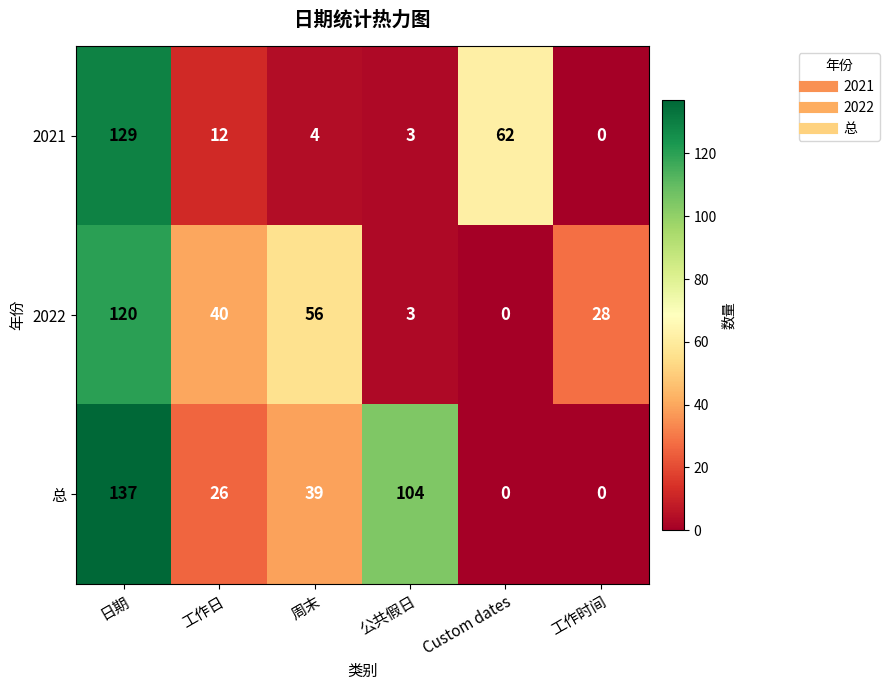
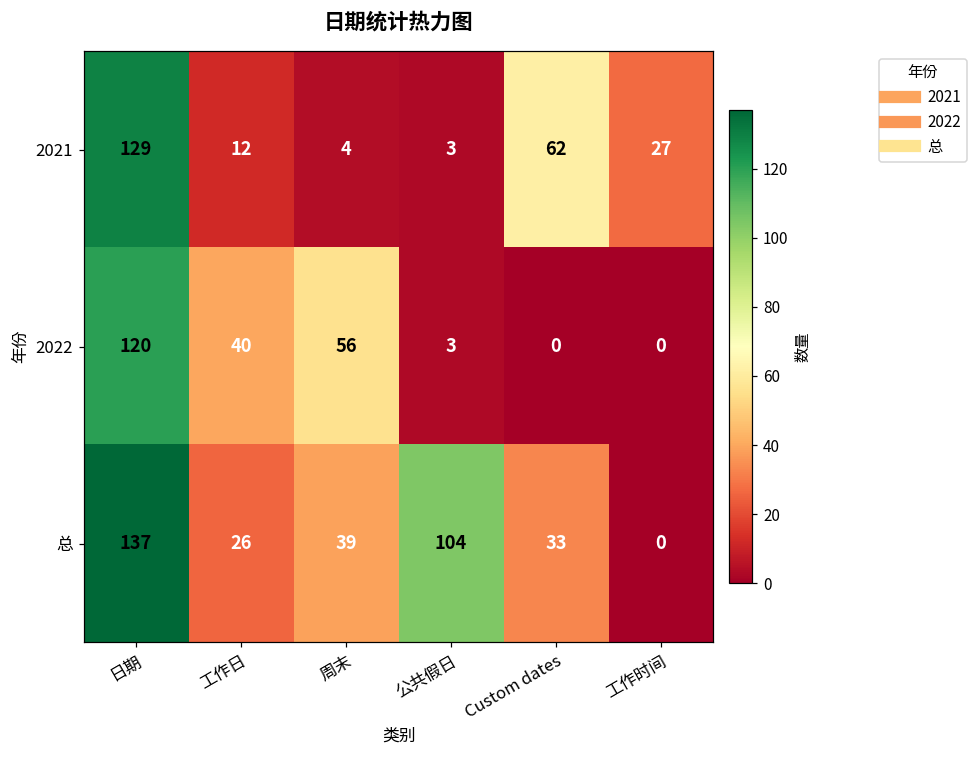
  {
    "2021": {
      "日期": 129,
      "工作日": 12,
      "周末": 4,
      "公共假日": 3,
      "Custom dates": 62,
-     "工作时间": 0
+     "工作时间": 27
    },
    "2022": {
      "日期": 120,
      "工作日": 40,
      "周末": 56,
      "公共假日": 3,
      "Custom dates": 0,
-     "工作时间": 28
+     "工作时间": 0
    },
    "总": {
      "日期": 137,
      "工作日": 26,
      "周末": 39,
      "公共假日": 104,
-     "Custom dates": 0,
+     "Custom dates": 33,
      "工作时间": 0
    }
  }
